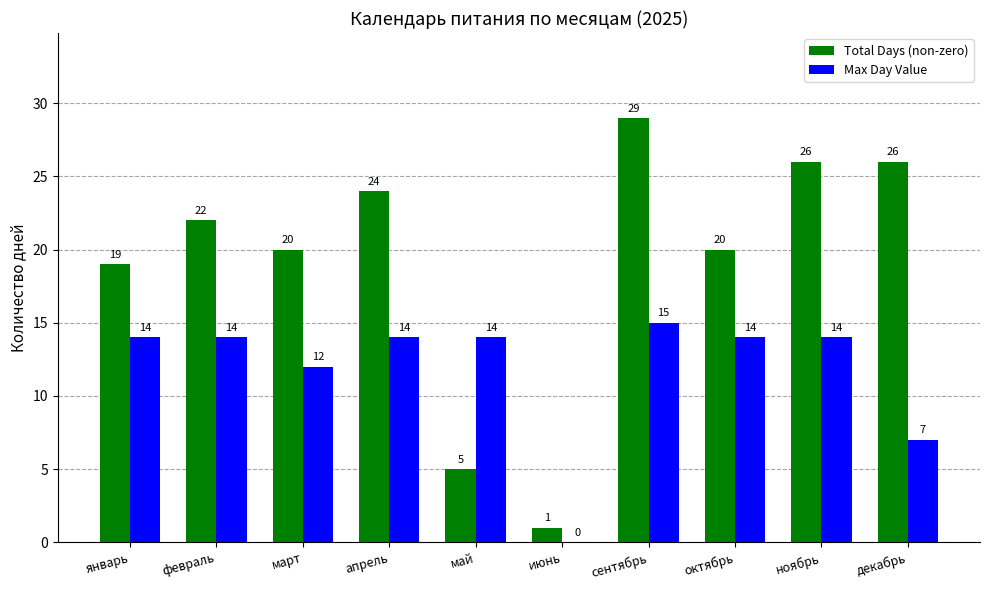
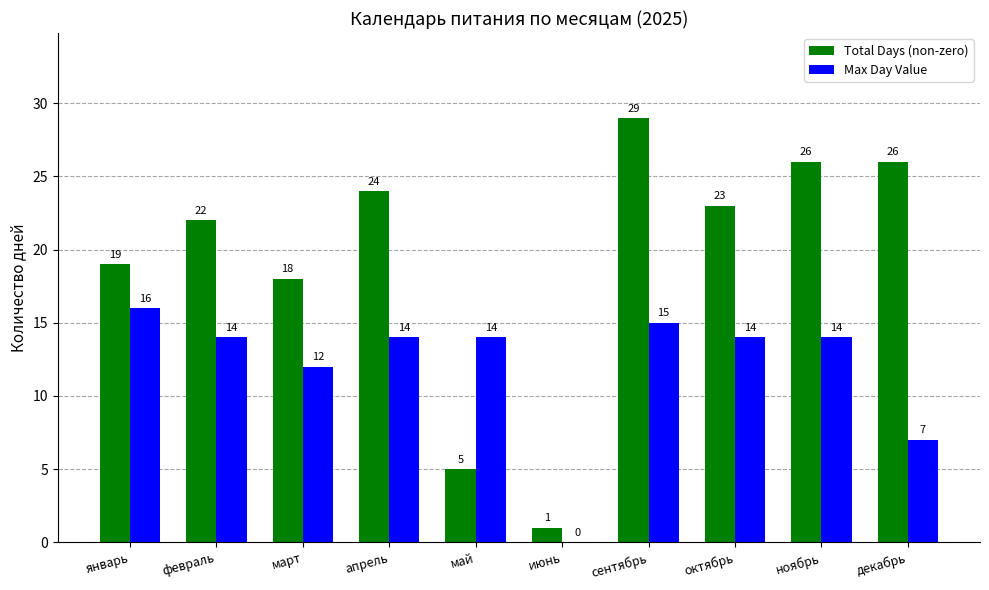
  {
    "Total Days (non-zero)": {
      "январь": 19,
      "февраль": 22,
-     "март": 20,
+     "март": 18,
      "апрель": 24,
      "май": 5,
      "июнь": 1,
      "сентябрь": 29,
-     "октябрь": 20,
+     "октябрь": 23,
      "ноябрь": 26,
      "декабрь": 26
    },
    "Max Day Value": {
-     "январь": 14,
+     "январь": 16,
      "февраль": 14,
      "март": 12,
      "апрель": 14,
      "май": 14,
      "июнь": 0,
      "сентябрь": 15,
      "октябрь": 14,
      "ноябрь": 14,
      "декабрь": 7
    }
  }
